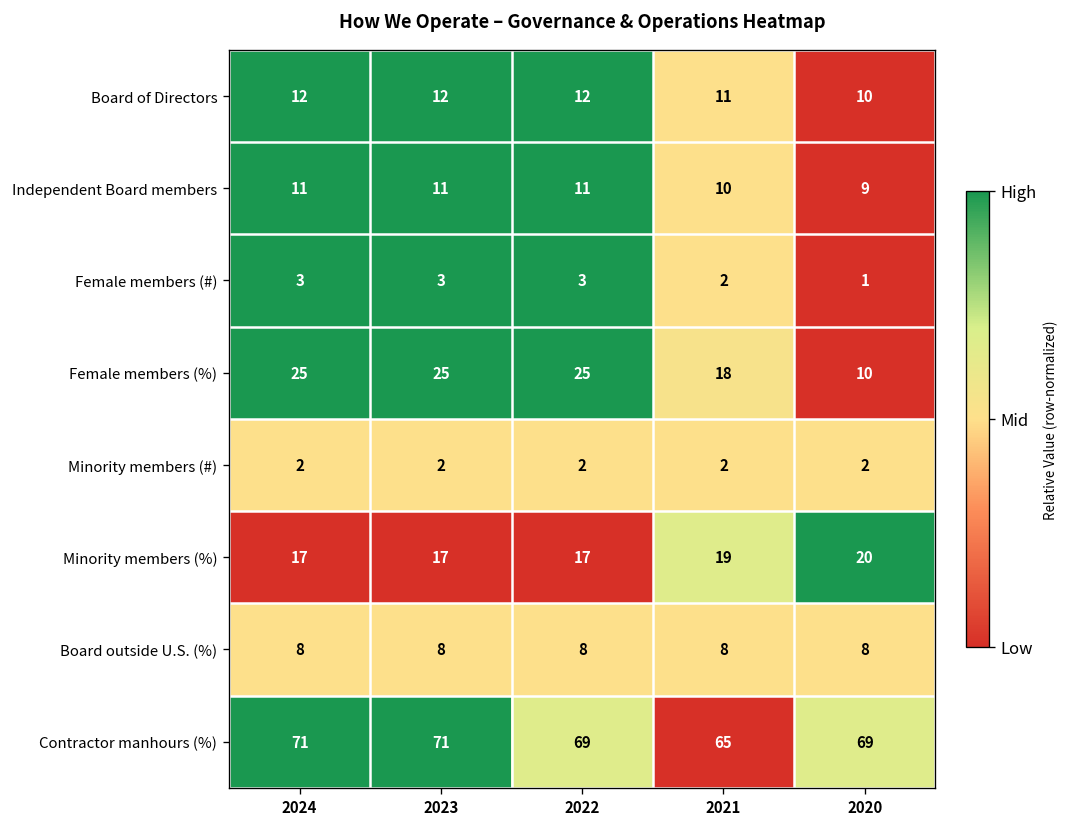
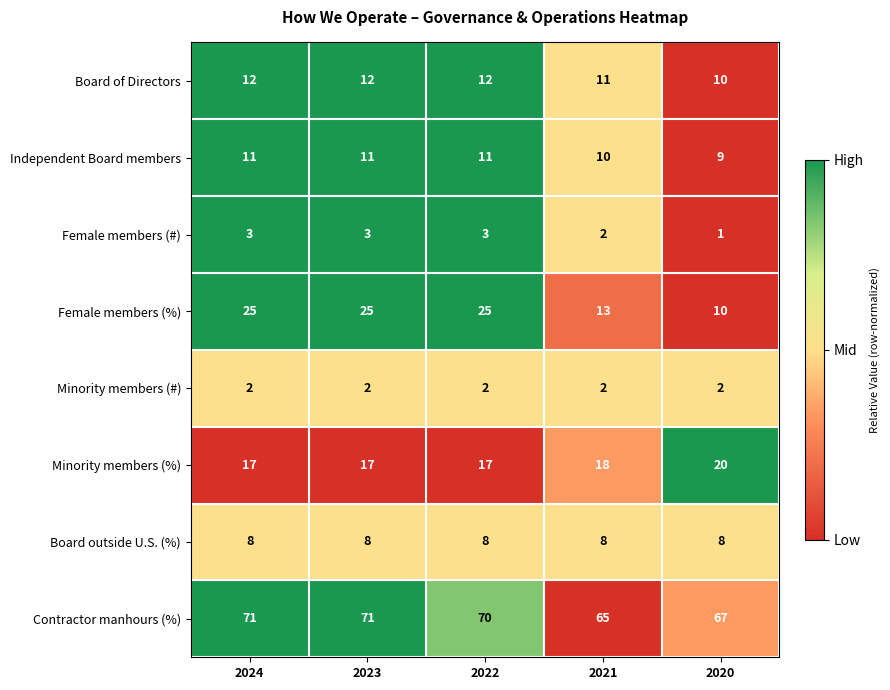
  {
    "Board of Directors": {
      "2024": 12,
      "2023": 12,
      "2022": 12,
      "2021": 11,
      "2020": 10
    },
    "Independent Board members": {
      "2024": 11,
      "2023": 11,
      "2022": 11,
      "2021": 10,
      "2020": 9
    },
    "Female members (#)": {
      "2024": 3,
      "2023": 3,
      "2022": 3,
      "2021": 2,
      "2020": 1
    },
    "Female members (%)": {
      "2024": 25,
      "2023": 25,
      "2022": 25,
-     "2021": 18,
+     "2021": 13,
      "2020": 10
    },
    "Minority members (#)": {
      "2024": 2,
      "2023": 2,
      "2022": 2,
      "2021": 2,
      "2020": 2
    },
    "Minority members (%)": {
      "2024": 17,
      "2023": 17,
      "2022": 17,
-     "2021": 19,
+     "2021": 18,
      "2020": 20
    },
    "Board outside U.S. (%)": {
      "2024": 8,
      "2023": 8,
      "2022": 8,
      "2021": 8,
      "2020": 8
    },
    "Contractor manhours (%)": {
      "2024": 71,
      "2023": 71,
-     "2022": 69,
+     "2022": 70,
      "2021": 65,
-     "2020": 69
+     "2020": 67
    }
  }
